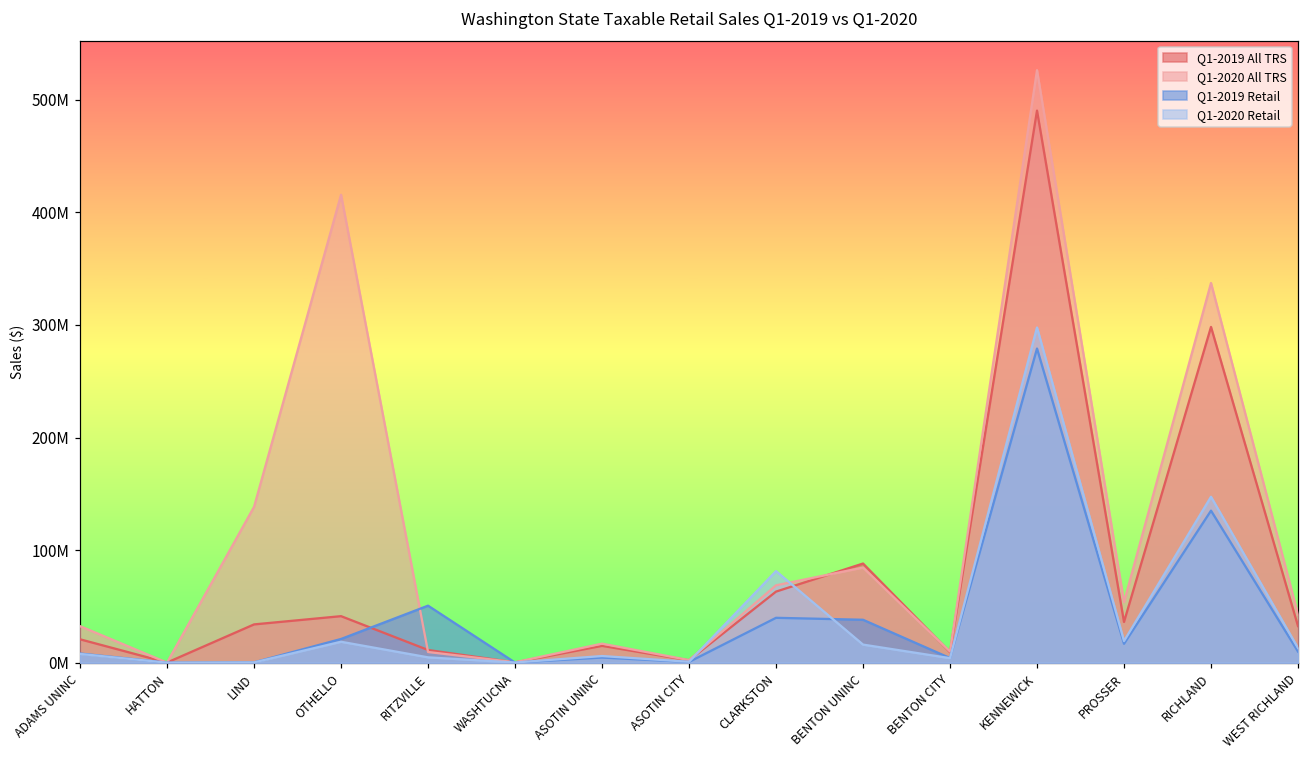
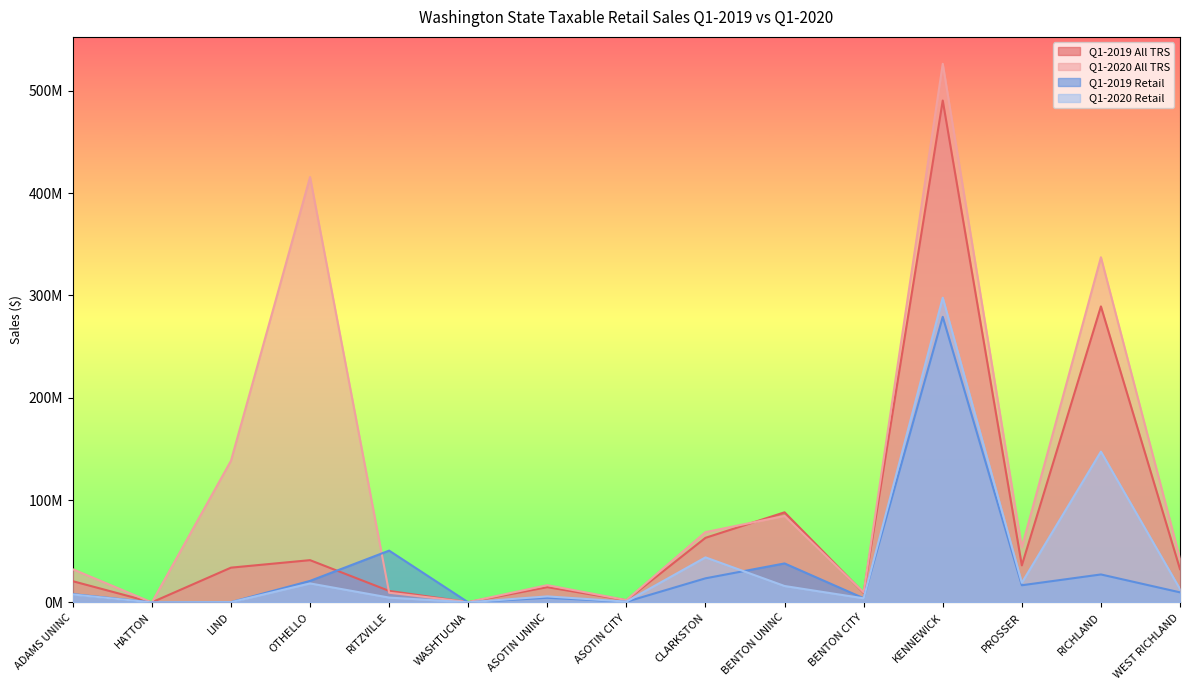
  {
    "Q1-2019 All TRS": {
      "ADAMS UNINC": 21000000,
      "LIND": 34000000,
      "OTHELLO": 41000000,
      "CLARKSTON": 63000000,
      "BENTON UNINC": 88000000,
      "KENNEWICK": 490000000,
      "PROSSER": 36000000,
-     "RICHLAND": 298000000,
+     "RICHLAND": 289000000,
      "WEST RICHLAND": 33000000
    },
    "Q1-2020 All TRS": {
      "ADAMS UNINC": 32000000,
      "LIND": 138000000,
      "OTHELLO": 416000000,
      "CLARKSTON": 69000000,
      "BENTON UNINC": 85000000,
      "KENNEWICK": 526000000,
      "PROSSER": 54000000,
      "RICHLAND": 337000000,
      "WEST RICHLAND": 43000000
    },
    "Q1-2019 Retail": {
      "RITZVILLE": 51000000,
-     "CLARKSTON": 40000000,
+     "CLARKSTON": 24000000,
      "BENTON UNINC": 38000000,
      "KENNEWICK": 279000000,
-     "RICHLAND": 135000000,
+     "RICHLAND": 27000000,
      "WEST RICHLAND": 10000000
    },
    "Q1-2020 Retail": {
      "RITZVILLE": 5000000,
-     "CLARKSTON": 81000000,
+     "CLARKSTON": 44000000,
      "BENTON UNINC": 16000000,
      "KENNEWICK": 298000000,
      "RICHLAND": 147000000,
      "WEST RICHLAND": 13000000
    }
  }
